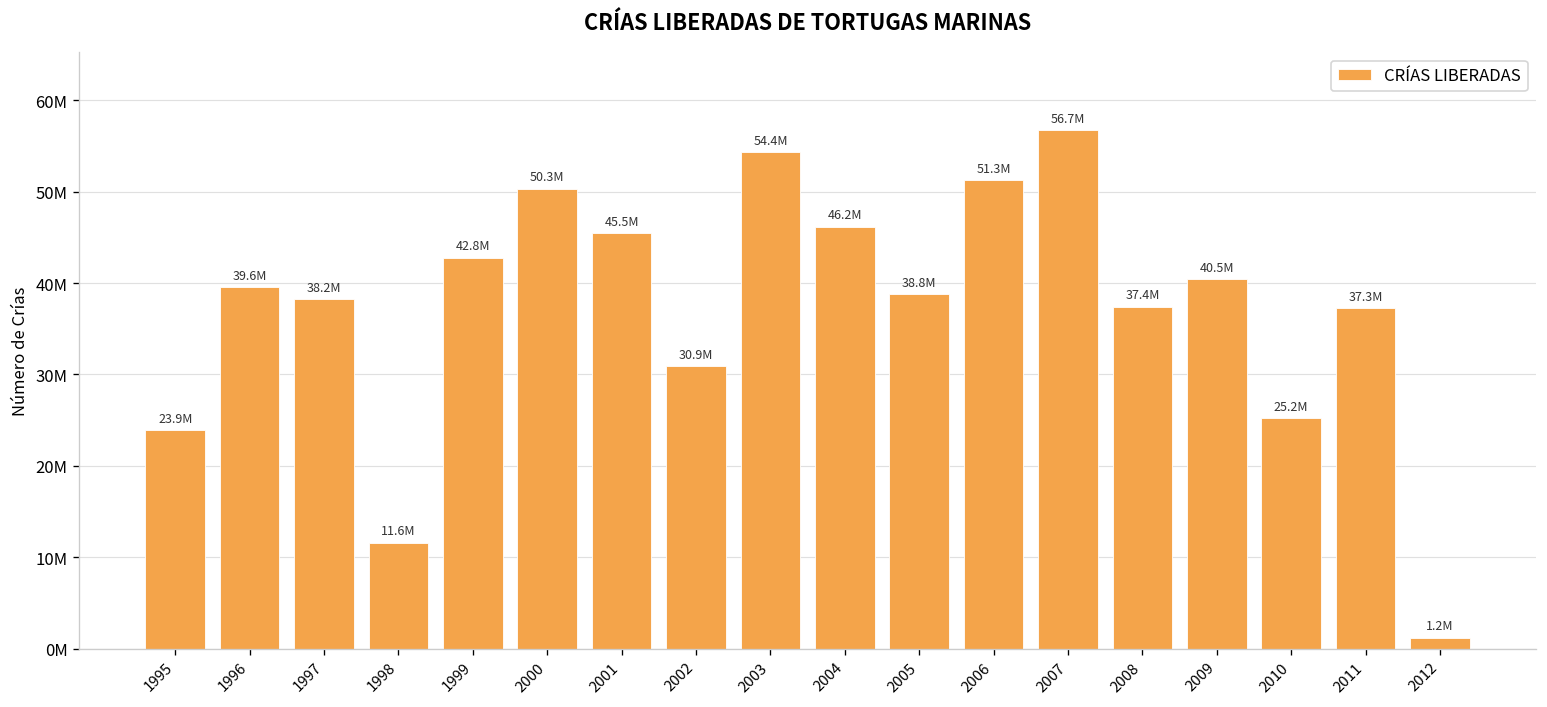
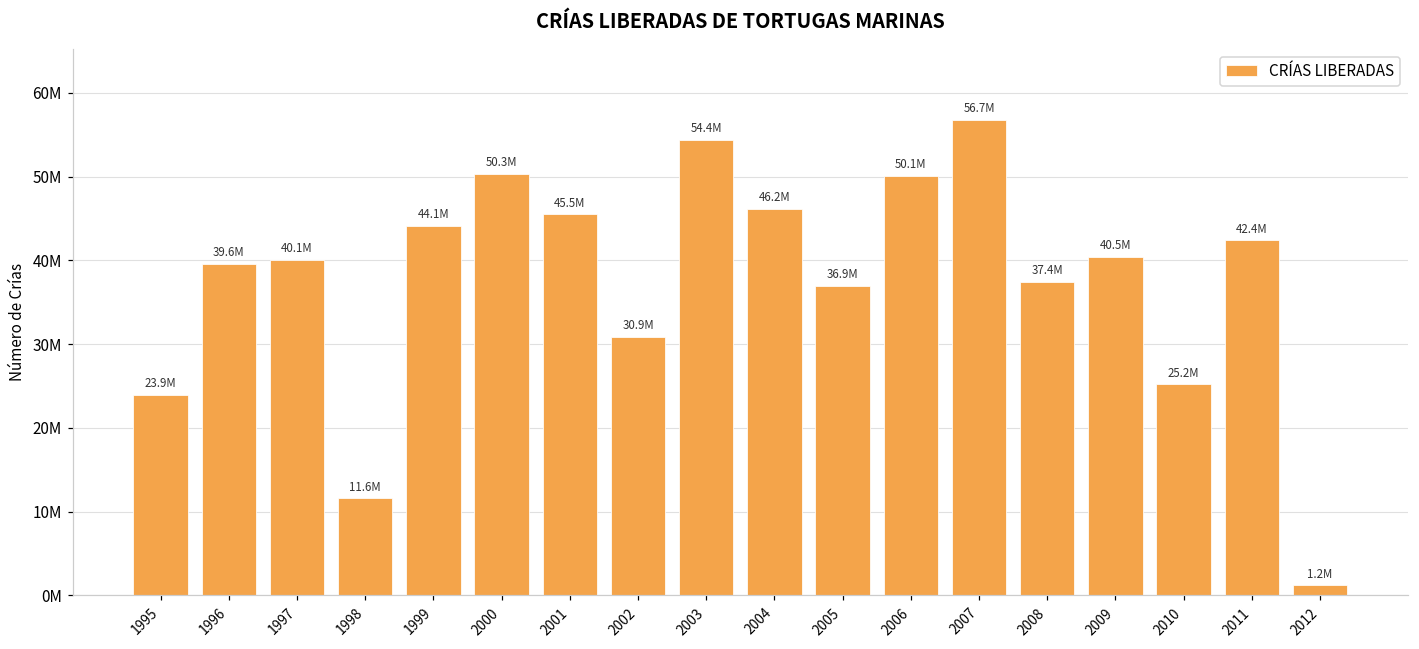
  {
    "1995": "23.9M",
    "1996": "39.6M",
-   "1997": "38.2M",
+   "1997": "40.1M",
    "1998": "11.6M",
-   "1999": "42.8M",
+   "1999": "44.1M",
    "2000": "50.3M",
    "2001": "45.5M",
    "2002": "30.9M",
    "2003": "54.4M",
    "2004": "46.2M",
-   "2005": "38.8M",
-   "2006": "51.3M",
+   "2005": "36.9M",
+   "2006": "50.1M",
    "2007": "56.7M",
    "2008": "37.4M",
    "2009": "40.5M",
    "2010": "25.2M",
-   "2011": "37.3M",
+   "2011": "42.4M",
    "2012": "1.2M"
  }
